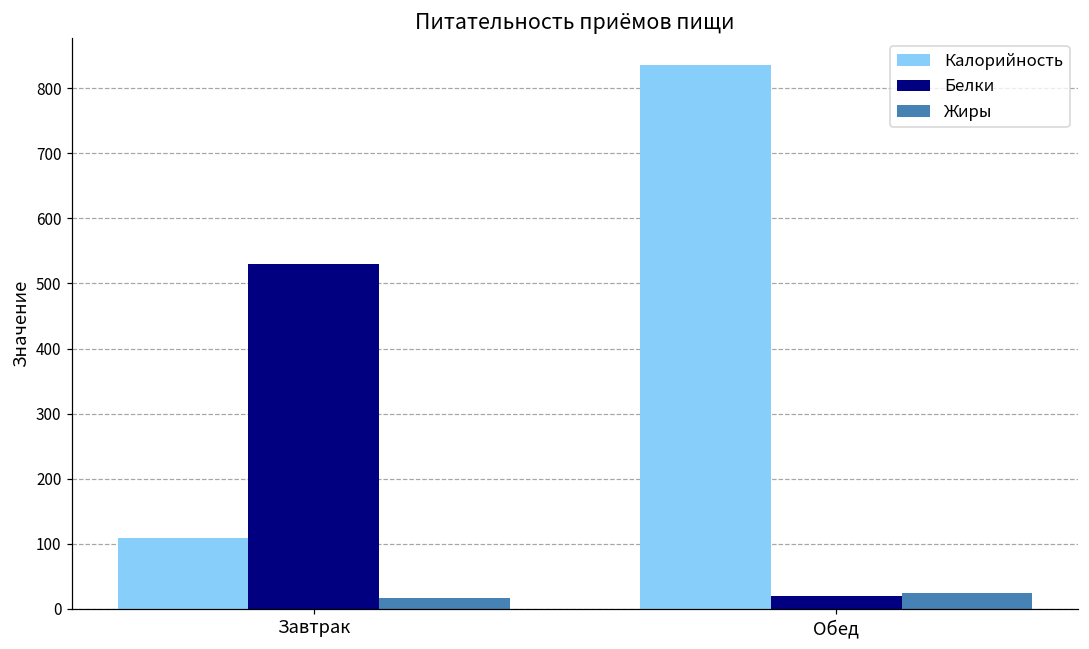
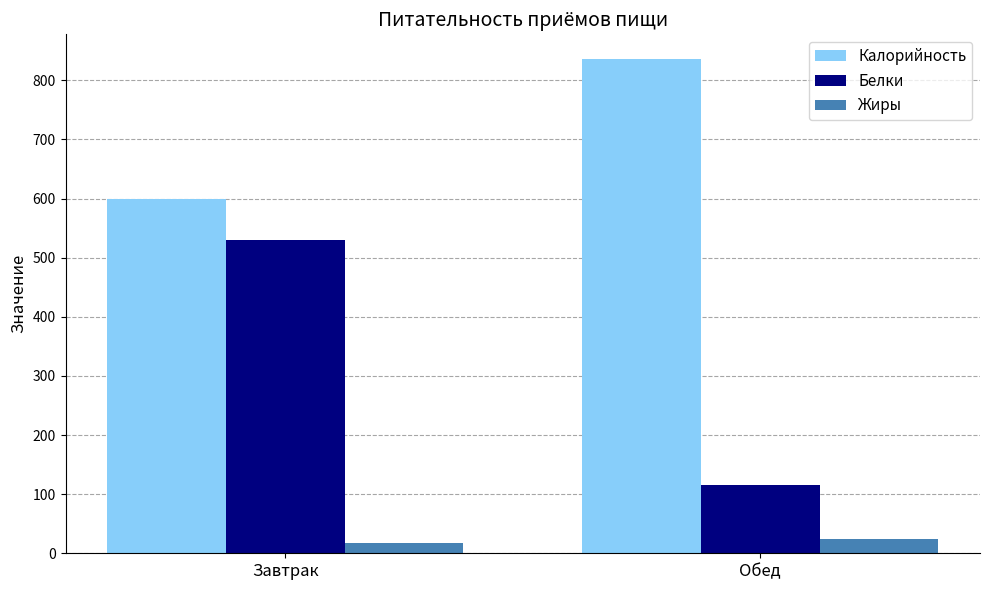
  {
    "Калорийность": {
-     "Завтрак": 110,
+     "Завтрак": 600,
      "Обед": 840
    },
    "Белки": {
      "Завтрак": 530,
-     "Обед": 20
+     "Обед": 120
    },
    "Жиры": {
      "Завтрак": 20,
      "Обед": 20
    }
  }
